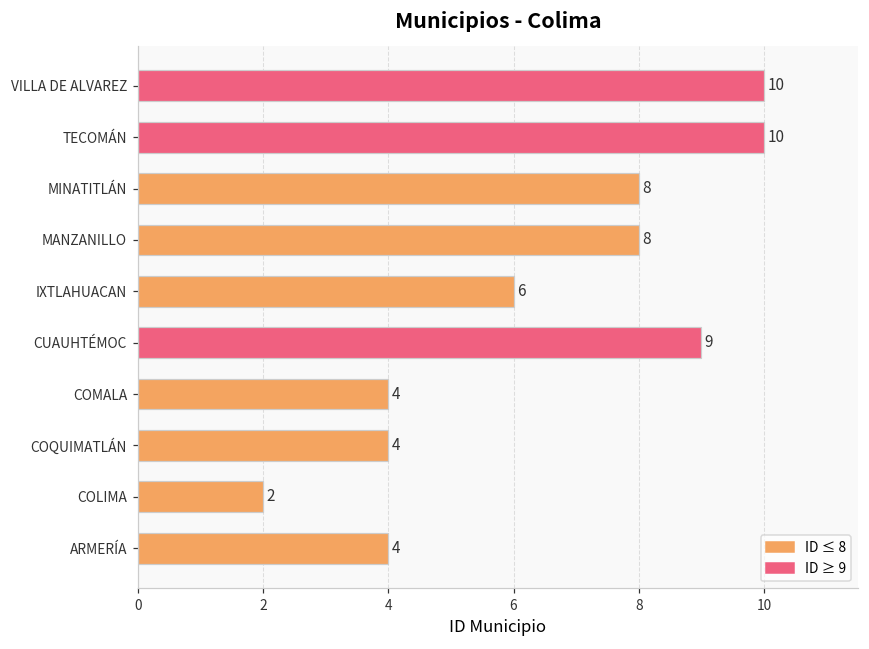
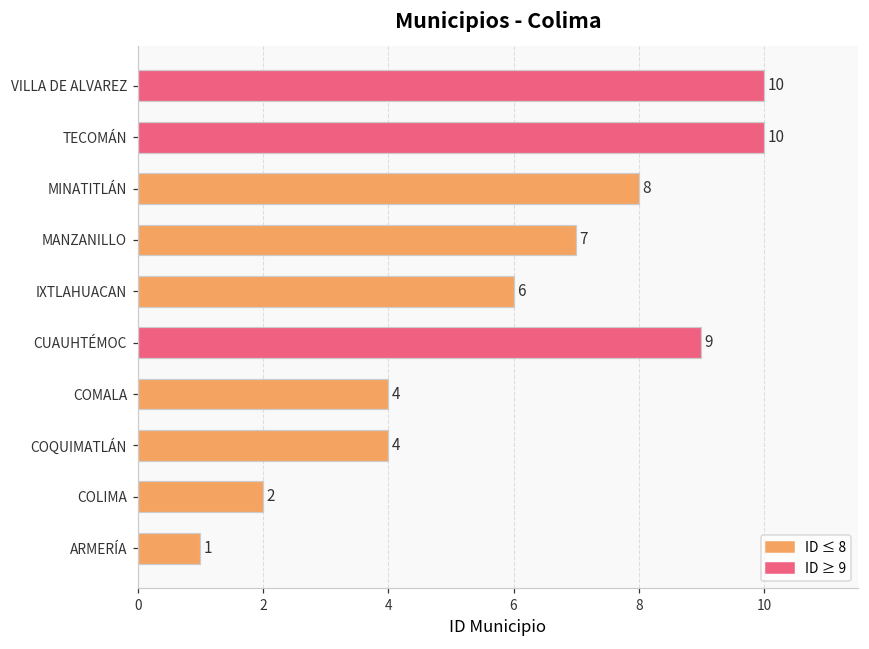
  {
    "VILLA DE ALVAREZ": 10,
    "TECOMÁN": 10,
    "MINATITLÁN": 8,
-   "MANZANILLO": 8,
+   "MANZANILLO": 7,
    "IXTLAHUACAN": 6,
    "CUAUHTÉMOC": 9,
    "COMALA": 4,
    "COQUIMATLÁN": 4,
    "COLIMA": 2,
-   "ARMERÍA": 4
+   "ARMERÍA": 1
  }
